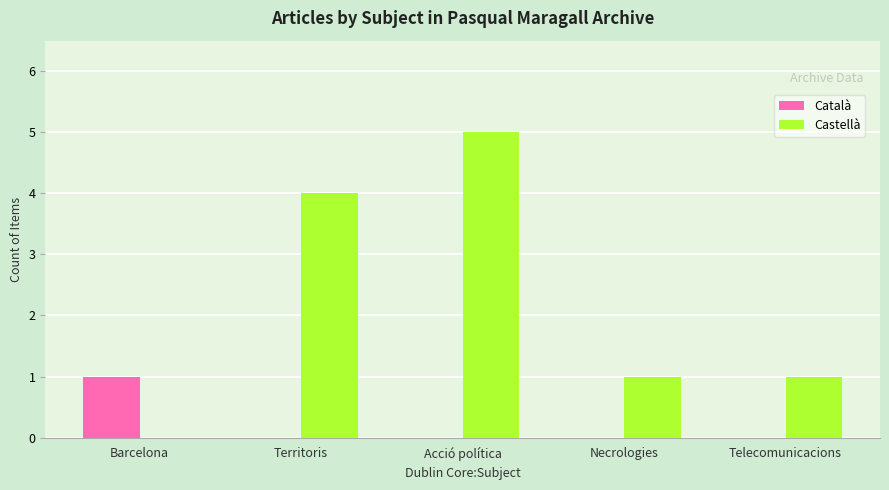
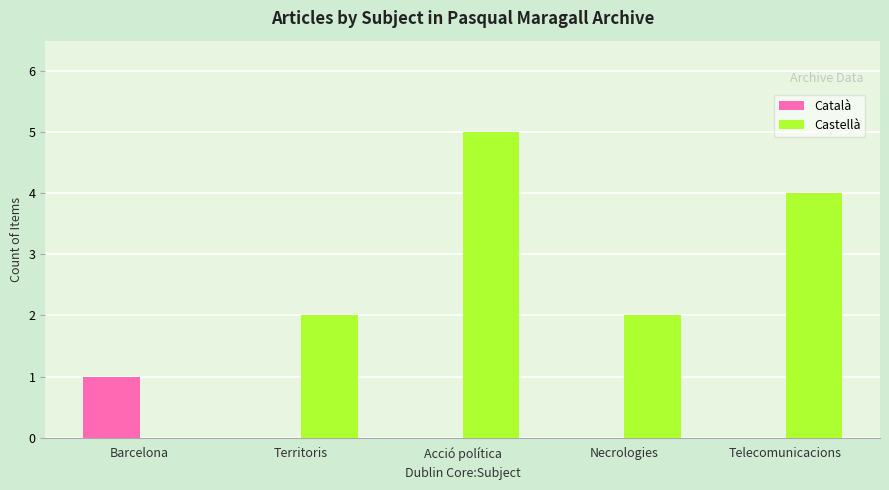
  {
    "Català": {
      "Barcelona": 1,
      "Territoris": 0,
      "Acció política": 0,
      "Necrologies": 0,
      "Telecomunicacions": 0
    },
    "Castellà": {
      "Barcelona": 0,
-     "Territoris": 4,
+     "Territoris": 2,
      "Acció política": 5,
-     "Necrologies": 1,
-     "Telecomunicacions": 1
+     "Necrologies": 2,
+     "Telecomunicacions": 4
    }
  }
